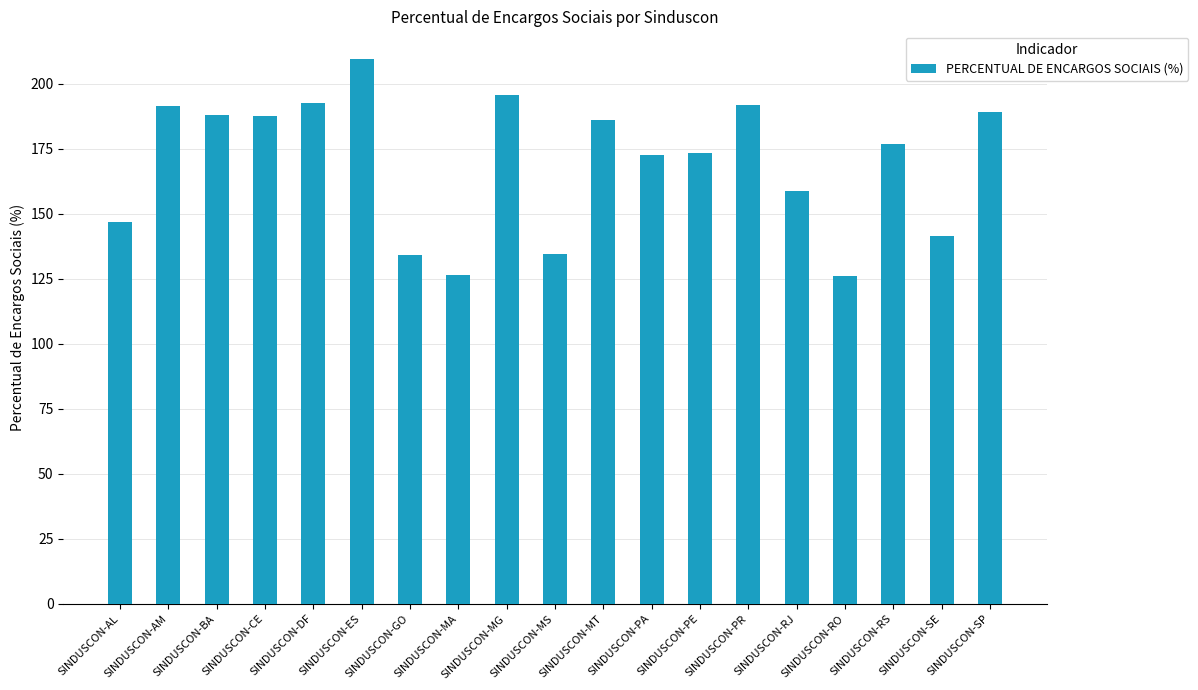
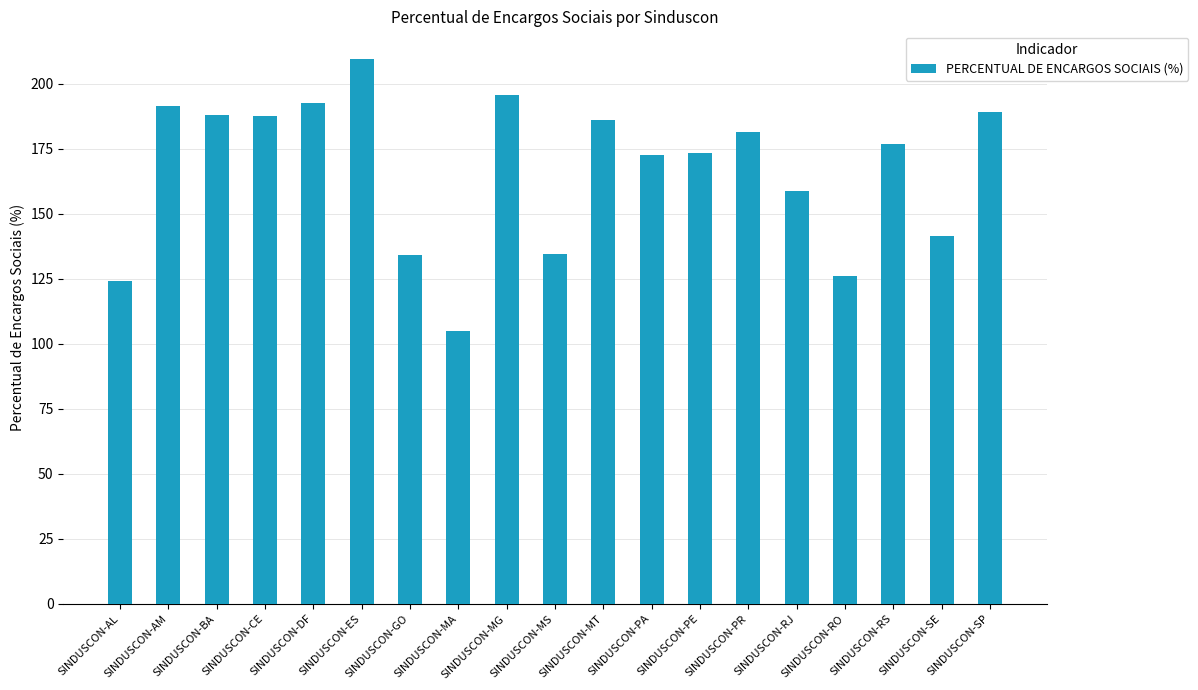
  {
-   "SINDUSCON-AL": 147,
+   "SINDUSCON-AL": 124,
    "SINDUSCON-AM": 192,
    "SINDUSCON-BA": 188,
    "SINDUSCON-CE": 187,
    "SINDUSCON-DF": 193,
    "SINDUSCON-ES": 210,
    "SINDUSCON-GO": 134,
-   "SINDUSCON-MA": 126,
+   "SINDUSCON-MA": 105,
    "SINDUSCON-MG": 196,
    "SINDUSCON-MS": 134,
    "SINDUSCON-MT": 186,
    "SINDUSCON-PA": 173,
    "SINDUSCON-PE": 173,
-   "SINDUSCON-PR": 192,
+   "SINDUSCON-PR": 182,
    "SINDUSCON-RJ": 159,
    "SINDUSCON-RO": 126,
    "SINDUSCON-RS": 177,
    "SINDUSCON-SE": 141,
    "SINDUSCON-SP": 189
  }
